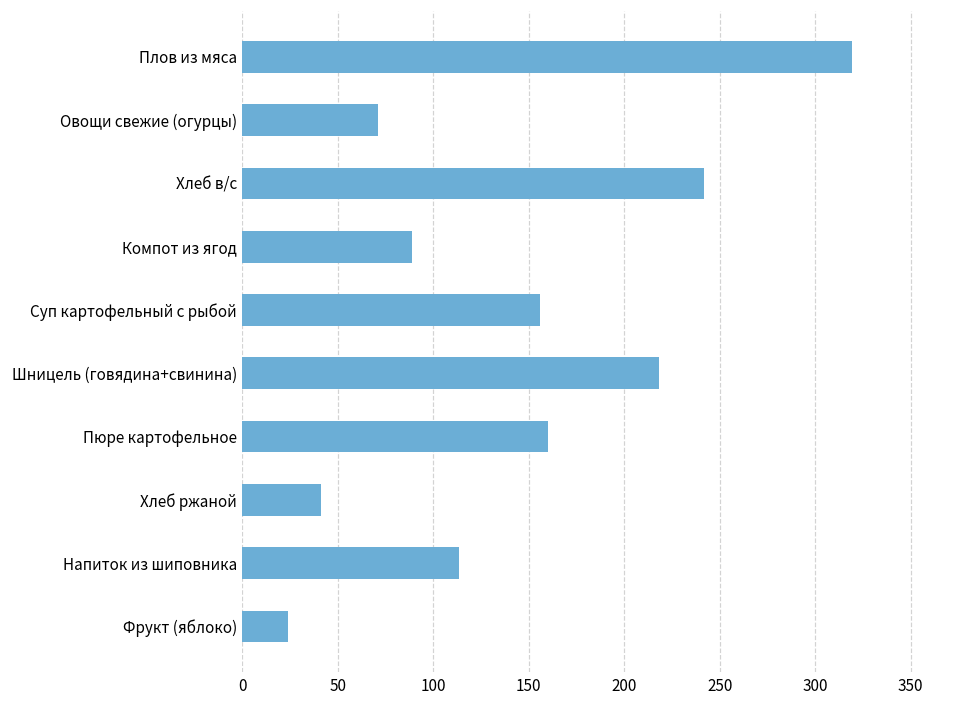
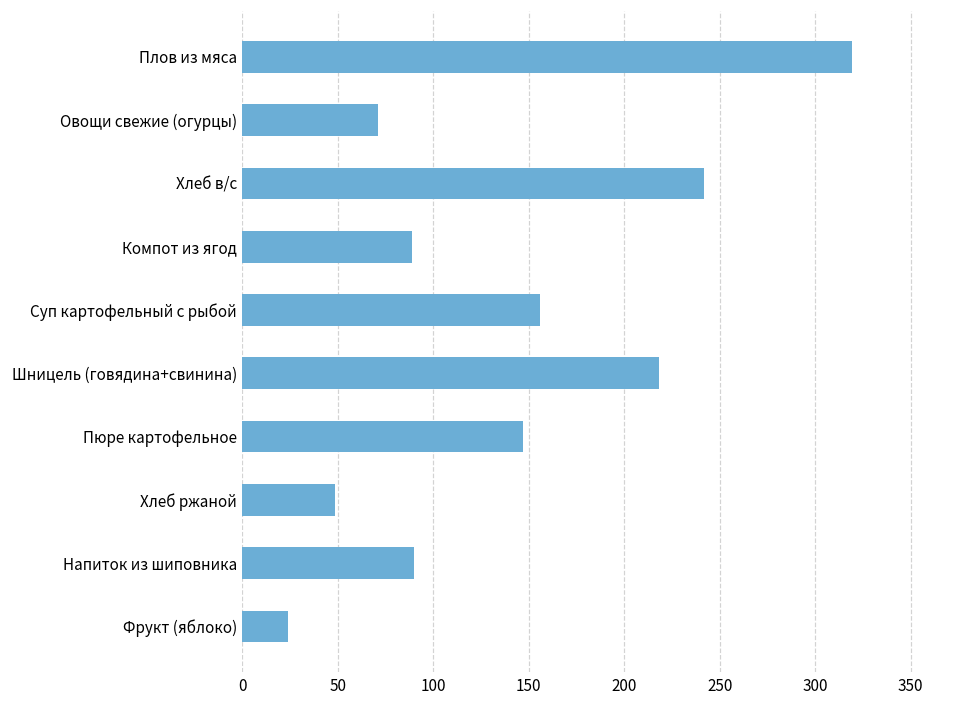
  {
    "Плов из мяса": 319,
    "Овощи свежие (огурцы)": 71,
    "Хлеб в/с": 242,
    "Компот из ягод": 89,
    "Суп картофельный с рыбой": 156,
    "Шницель (говядина+свинина)": 218,
-   "Пюре картофельное": 160,
-   "Хлеб ржаной": 41,
-   "Напиток из шиповника": 114,
+   "Пюре картофельное": 147,
+   "Хлеб ржаной": 49,
+   "Напиток из шиповника": 90,
    "Фрукт (яблоко)": 24
  }
